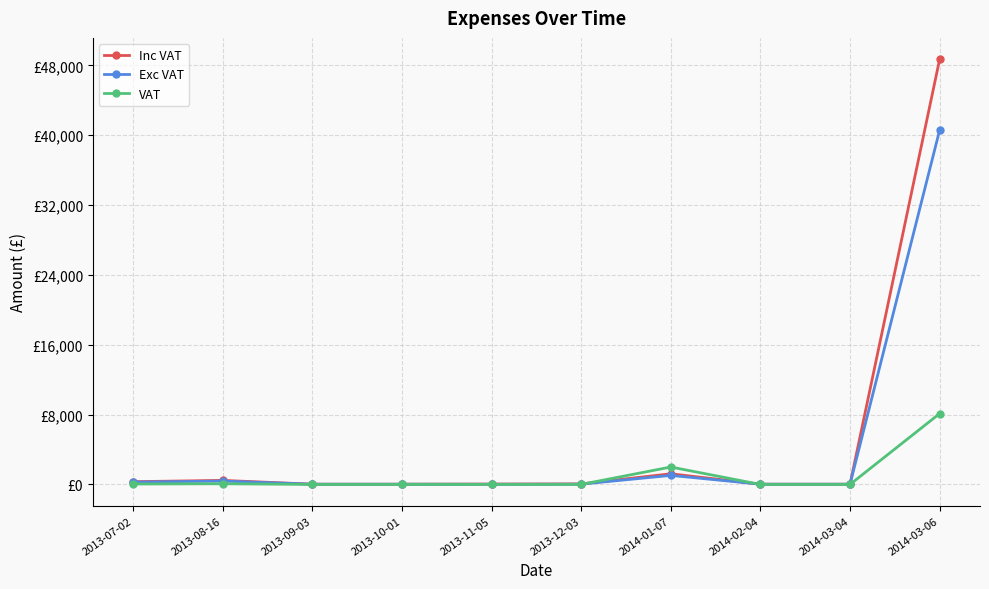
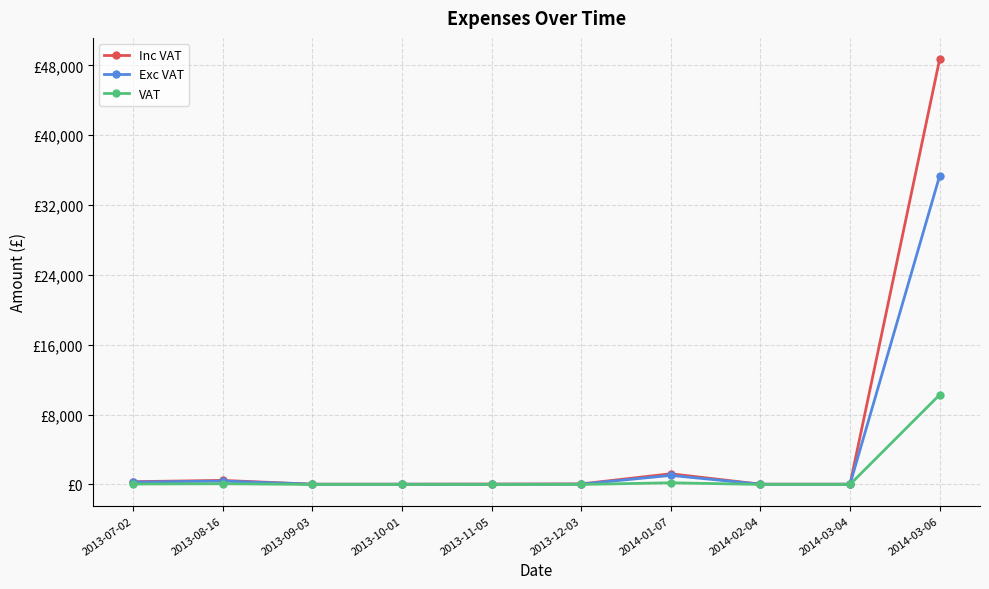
  {
    "Inc VAT": {
      "2014-03-06": "£49,000"
    },
    "Exc VAT": {
-     "2014-03-06": "£41,000"
+     "2014-03-06": "£35,000"
    },
    "VAT": {
      "2013-08-16": "£0",
-     "2014-01-07": "£2,000",
-     "2014-03-06": "£8,000"
+     "2014-01-07": "£0",
+     "2014-03-06": "£10,000"
    }
  }
